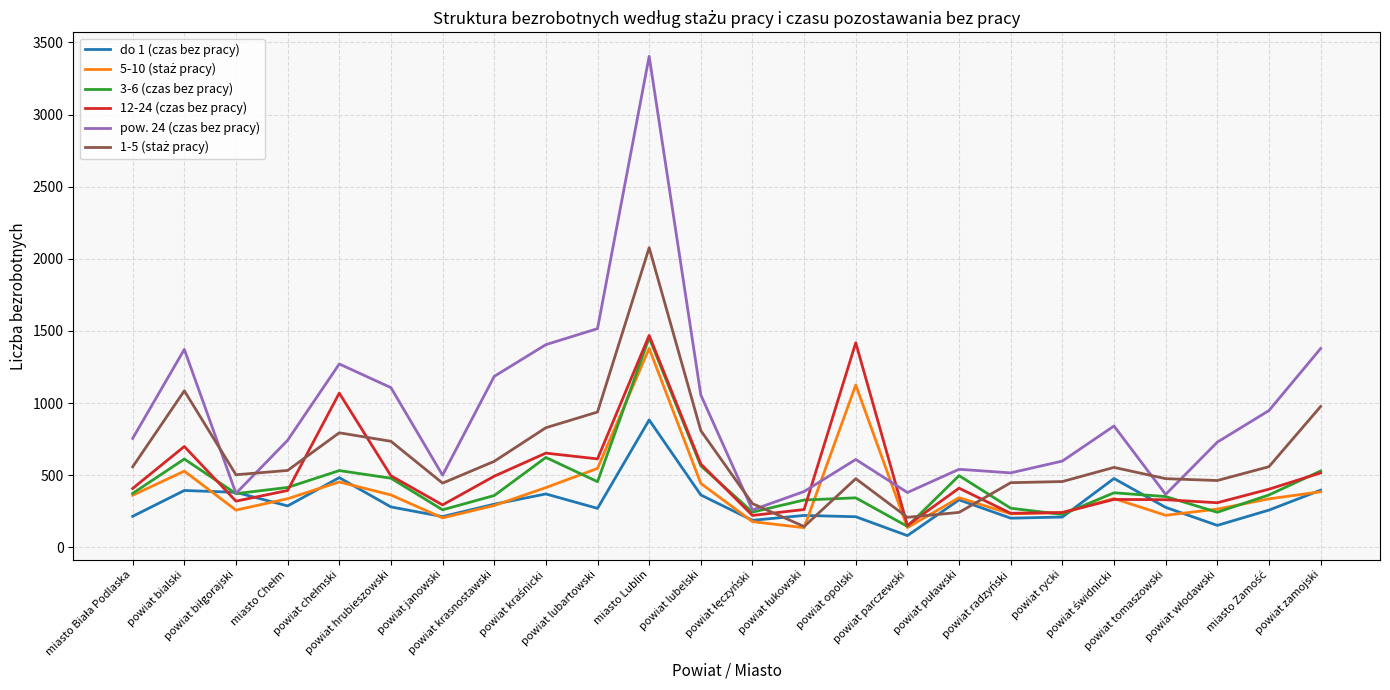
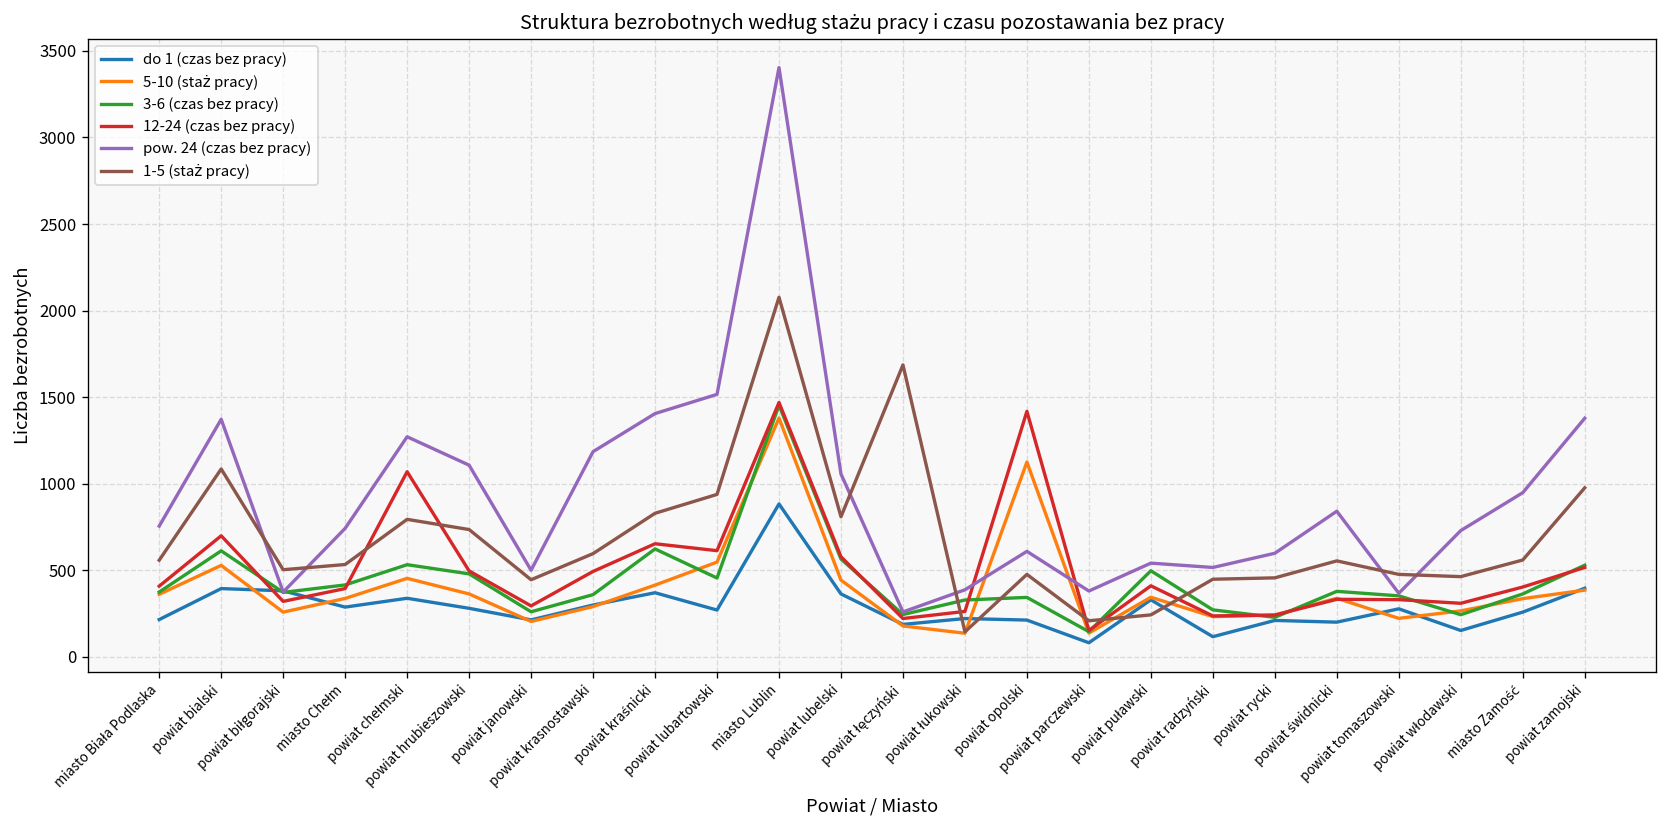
  {
    "do 1 (czas bez pracy)": {
      "miasto Biała Podlaska": 220,
      "powiat bialski": 390,
      "miasto Chełm": 290,
-     "powiat chełmski": 480,
+     "powiat chełmski": 340,
      "powiat hrubieszowski": 280,
      "powiat kraśnicki": 370,
      "powiat lubartowski": 270,
      "miasto Lublin": 880,
      "powiat lubelski": 360,
      "powiat łukowski": 220,
      "powiat opolski": 210,
      "powiat parczewski": 80,
-     "powiat radzyński": 200,
+     "powiat radzyński": 120,
      "powiat rycki": 210,
-     "powiat świdnicki": 480,
+     "powiat świdnicki": 200,
      "powiat tomaszowski": 280,
      "powiat włodawski": 150,
      "miasto Zamość": 260
    },
    "5-10 (staż pracy)": {
      "powiat bialski": 530,
      "powiat biłgorajski": 260,
      "miasto Chełm": 340,
      "powiat chełmski": 450,
      "powiat hrubieszowski": 360,
      "powiat kraśnicki": 410,
      "powiat lubartowski": 550,
      "miasto Lublin": 1380,
      "powiat lubelski": 440,
      "powiat opolski": 1130,
      "powiat tomaszowski": 220,
      "powiat włodawski": 270,
      "miasto Zamość": 340
    },
    "3-6 (czas bez pracy)": {
      "powiat bialski": 610,
      "miasto Chełm": 420,
      "powiat chełmski": 530,
      "powiat janowski": 260,
      "powiat krasnostawski": 360,
      "powiat kraśnicki": 620,
      "powiat lubartowski": 460,
      "powiat łukowski": 330,
      "powiat opolski": 340,
      "powiat puławski": 500,
      "powiat radzyński": 270,
      "powiat świdnicki": 380,
      "powiat włodawski": 240,
      "miasto Zamość": 360
    },
    "12-24 (czas bez pracy)": {
      "miasto Biała Podlaska": 410,
      "powiat bialski": 700,
      "powiat biłgorajski": 320,
      "miasto Chełm": 390,
      "powiat chełmski": 1070,
      "powiat janowski": 290,
      "powiat krasnostawski": 490,
      "powiat kraśnicki": 650,
      "powiat lubartowski": 610,
      "powiat łęczyński": 220,
      "powiat łukowski": 260,
      "powiat opolski": 1420,
      "powiat puławski": 410,
      "powiat tomaszowski": 330,
      "powiat włodawski": 310,
      "miasto Zamość": 400
    },
    "pow. 24 (czas bez pracy)": {
      "miasto Biała Podlaska": 760,
      "powiat bialski": 1370,
      "miasto Chełm": 740,
      "powiat chełmski": 1270,
      "powiat hrubieszowski": 1110,
      "powiat janowski": 500,
      "powiat krasnostawski": 1190,
      "powiat kraśnicki": 1410,
      "powiat lubartowski": 1520,
      "miasto Lublin": 3400,
      "powiat lubelski": 1060,
      "powiat łukowski": 390,
      "powiat opolski": 610,
      "powiat parczewski": 380,
      "powiat puławski": 540,
      "powiat radzyński": 520,
      "powiat rycki": 600,
      "powiat świdnicki": 840,
      "powiat włodawski": 730,
      "miasto Zamość": 950,
      "powiat zamojski": 1380
    },
    "1-5 (staż pracy)": {
      "miasto Biała Podlaska": 560,
      "powiat bialski": 1090,
      "powiat biłgorajski": 500,
      "miasto Chełm": 530,
      "powiat chełmski": 790,
      "powiat hrubieszowski": 740,
      "powiat janowski": 450,
      "powiat krasnostawski": 600,
      "powiat kraśnicki": 830,
      "powiat lubartowski": 940,
      "miasto Lublin": 2080,
      "powiat lubelski": 810,
-     "powiat łęczyński": 300,
+     "powiat łęczyński": 1690,
      "powiat opolski": 480,
      "powiat parczewski": 210,
      "powiat puławski": 240,
      "powiat radzyński": 450,
      "powiat rycki": 460,
      "powiat świdnicki": 550,
      "powiat tomaszowski": 480,
      "powiat włodawski": 460,
      "miasto Zamość": 560,
      "powiat zamojski": 980
    }
  }
